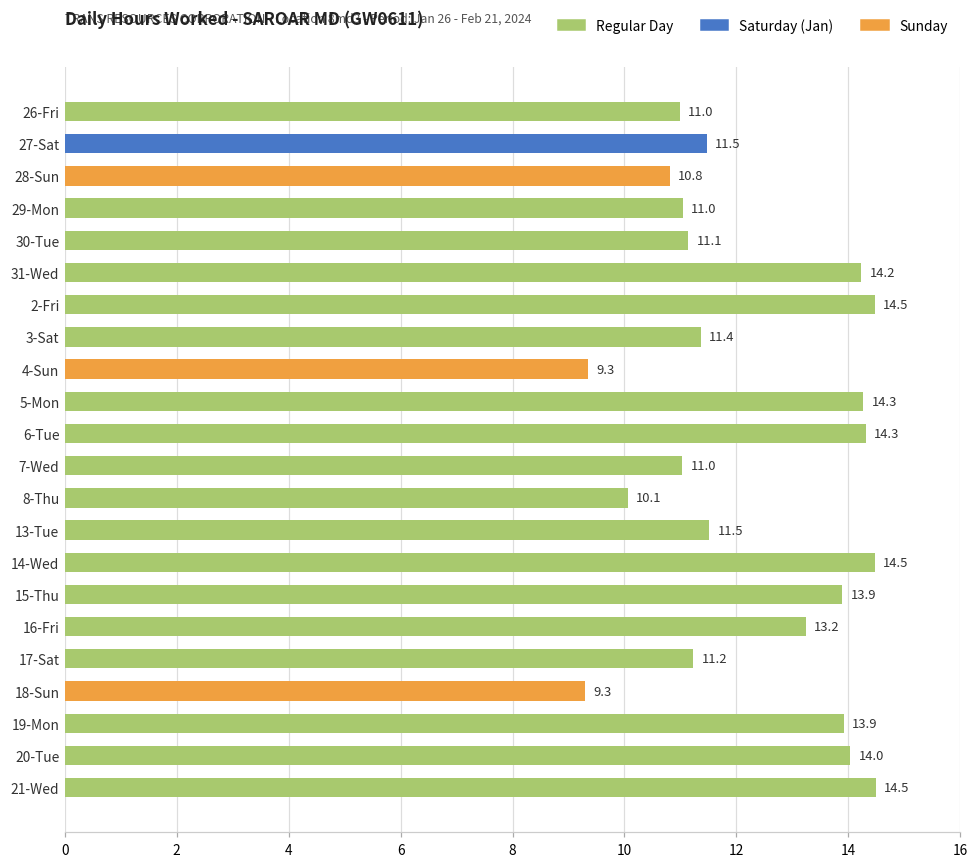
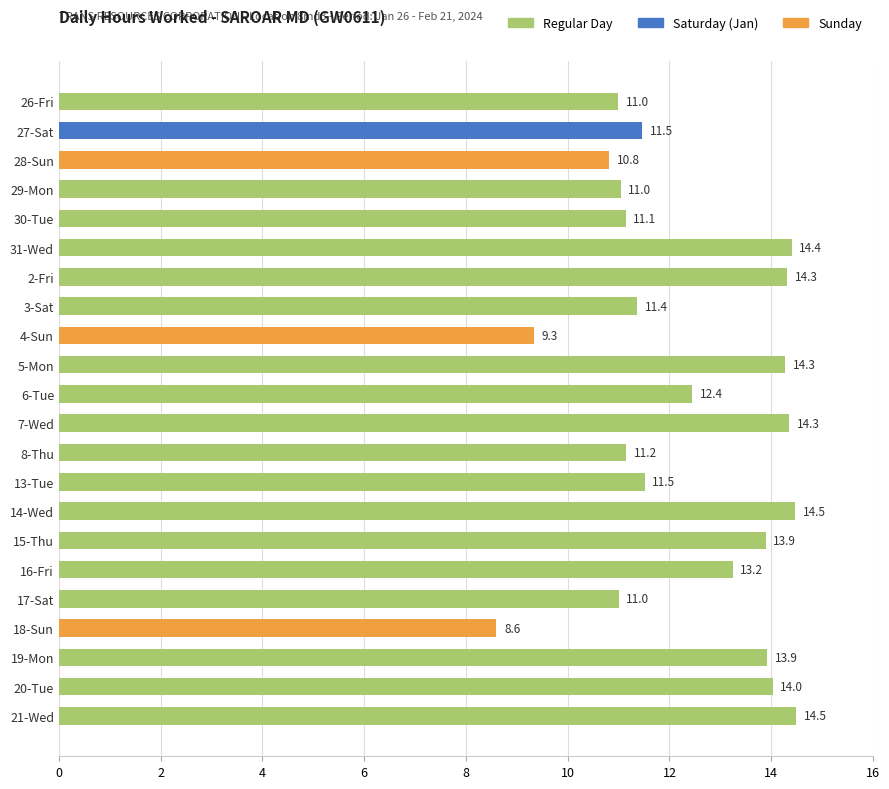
  {
    "26-Fri": 11.0,
    "27-Sat": 11.5,
    "28-Sun": 10.8,
    "29-Mon": 11.0,
    "30-Tue": 11.1,
-   "31-Wed": 14.2,
-   "2-Fri": 14.5,
+   "31-Wed": 14.4,
+   "2-Fri": 14.3,
    "3-Sat": 11.4,
    "4-Sun": 9.3,
    "5-Mon": 14.3,
-   "6-Tue": 14.3,
-   "7-Wed": 11.0,
-   "8-Thu": 10.1,
+   "6-Tue": 12.4,
+   "7-Wed": 14.3,
+   "8-Thu": 11.2,
    "13-Tue": 11.5,
    "14-Wed": 14.5,
    "15-Thu": 13.9,
    "16-Fri": 13.2,
-   "17-Sat": 11.2,
-   "18-Sun": 9.3,
+   "17-Sat": 11.0,
+   "18-Sun": 8.6,
    "19-Mon": 13.9,
    "20-Tue": 14.0,
    "21-Wed": 14.5
  }
